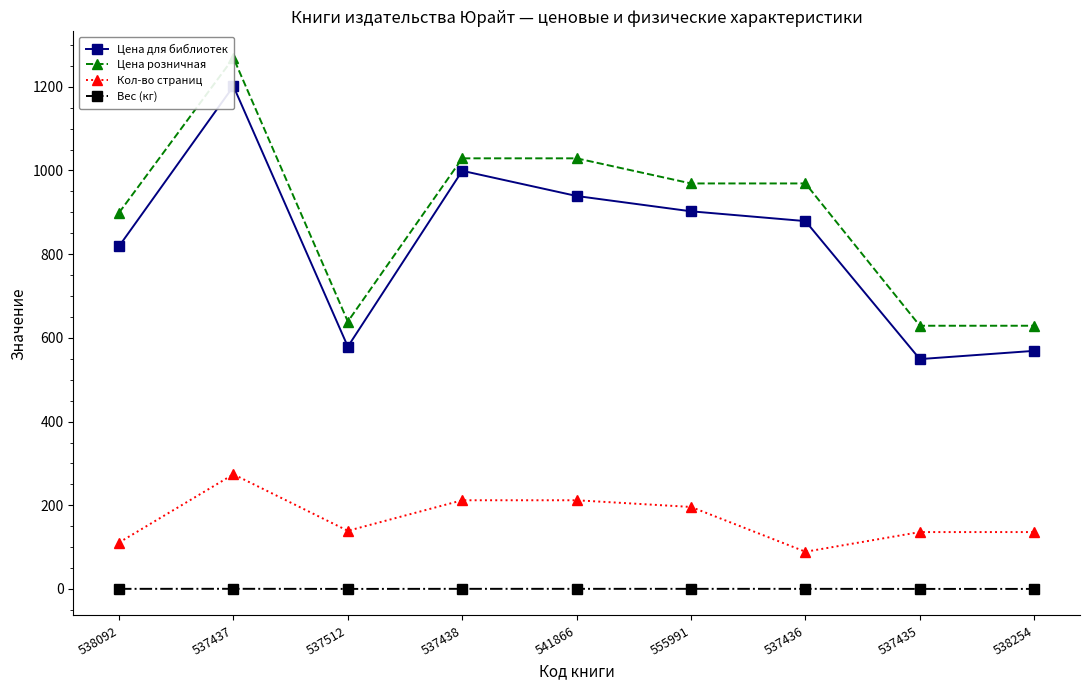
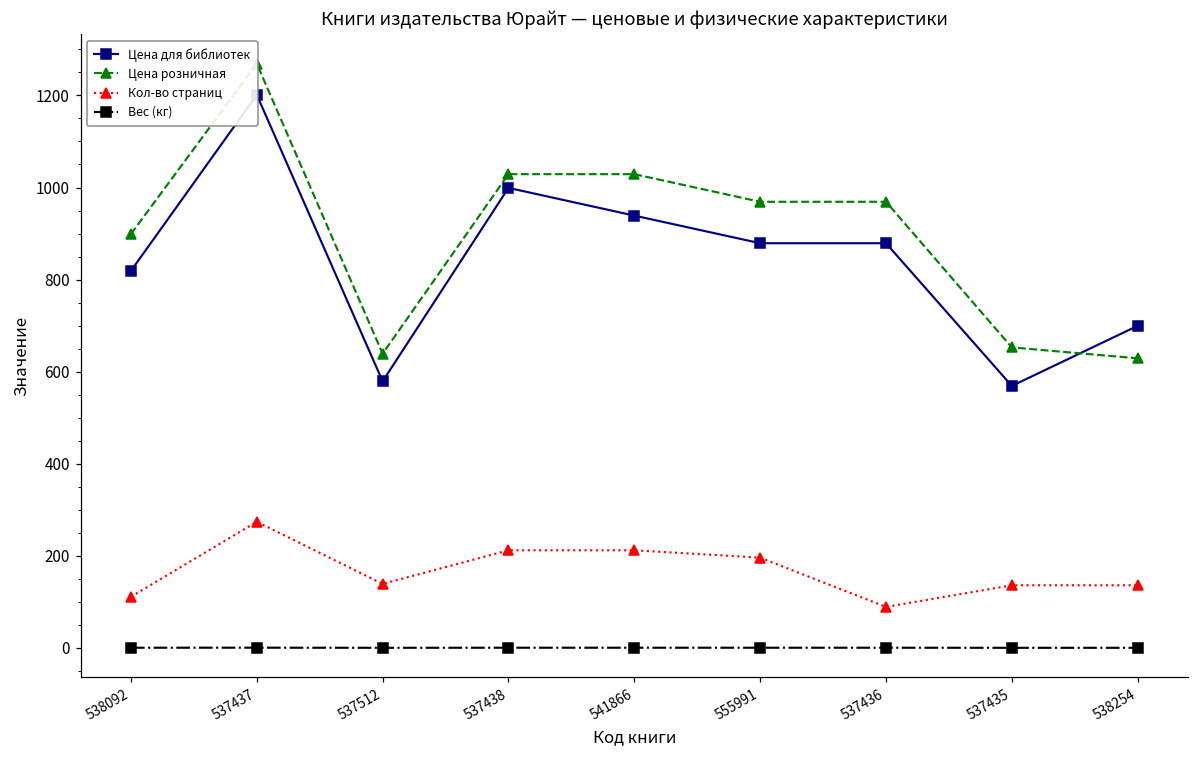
  {
    "Цена для библиотек": {
      "538092": 820,
      "537512": 580,
      "537438": 1000,
      "541866": 940,
-     "555991": 900,
+     "555991": 880,
      "537436": 880,
-     "537435": 550,
-     "538254": 570
+     "537435": 570,
+     "538254": 700
    },
    "Цена розничная": {
      "538092": 900,
      "537512": 640,
      "537438": 1030,
      "541866": 1030,
      "555991": 970,
      "537436": 970,
-     "537435": 630,
+     "537435": 650,
      "538254": 630
    },
    "Кол-во страниц": {
      "538092": 110,
      "537437": 270,
      "537512": 140,
      "537438": 210,
      "541866": 210,
      "555991": 200,
      "537436": 90,
      "537435": 140,
      "538254": 140
    },
    "Вес (кг)": {
      "538092": 0,
      "537437": 0,
      "537512": 0,
      "537438": 0,
      "541866": 0,
      "555991": 0,
      "537436": 0,
      "537435": 0,
      "538254": 0
    }
  }
